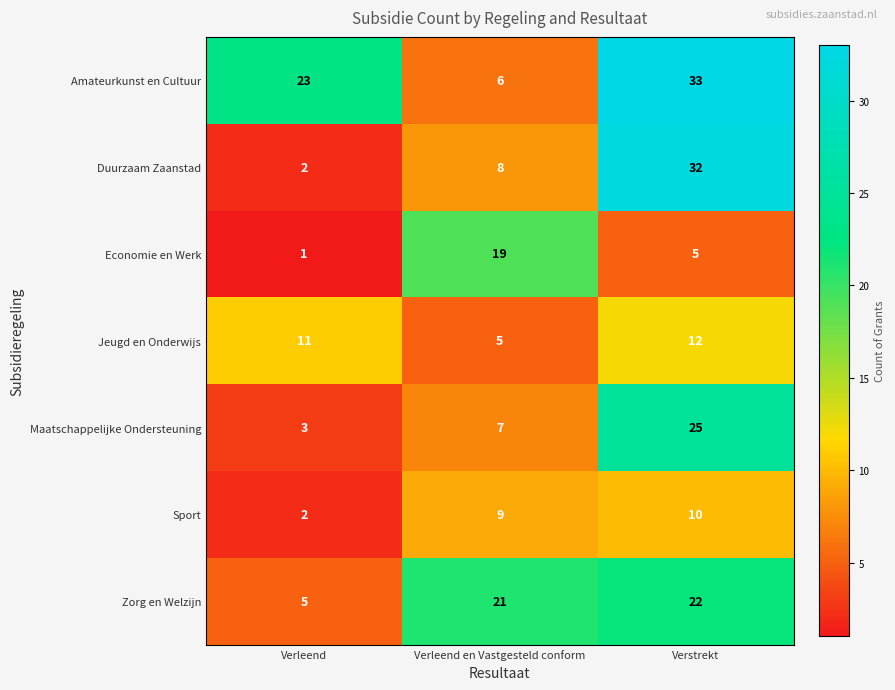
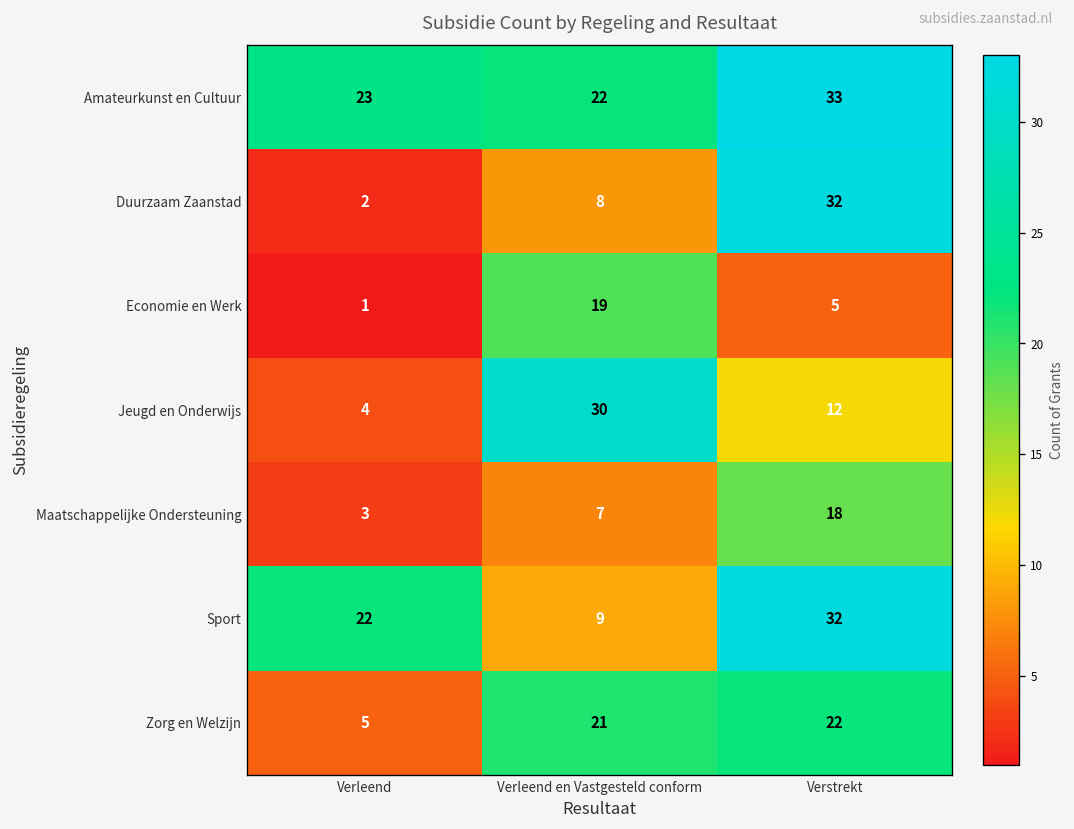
  {
    "Amateurkunst en Cultuur": {
      "Verleend": 23,
-     "Verleend en Vastgesteld conform": 6,
+     "Verleend en Vastgesteld conform": 22,
      "Verstrekt": 33
    },
    "Duurzaam Zaanstad": {
      "Verleend": 2,
      "Verleend en Vastgesteld conform": 8,
      "Verstrekt": 32
    },
    "Economie en Werk": {
      "Verleend": 1,
      "Verleend en Vastgesteld conform": 19,
      "Verstrekt": 5
    },
    "Jeugd en Onderwijs": {
-     "Verleend": 11,
-     "Verleend en Vastgesteld conform": 5,
+     "Verleend": 4,
+     "Verleend en Vastgesteld conform": 30,
      "Verstrekt": 12
    },
    "Maatschappelijke Ondersteuning": {
      "Verleend": 3,
      "Verleend en Vastgesteld conform": 7,
-     "Verstrekt": 25
+     "Verstrekt": 18
    },
    "Sport": {
-     "Verleend": 2,
+     "Verleend": 22,
      "Verleend en Vastgesteld conform": 9,
-     "Verstrekt": 10
+     "Verstrekt": 32
    },
    "Zorg en Welzijn": {
      "Verleend": 5,
      "Verleend en Vastgesteld conform": 21,
      "Verstrekt": 22
    }
  }
